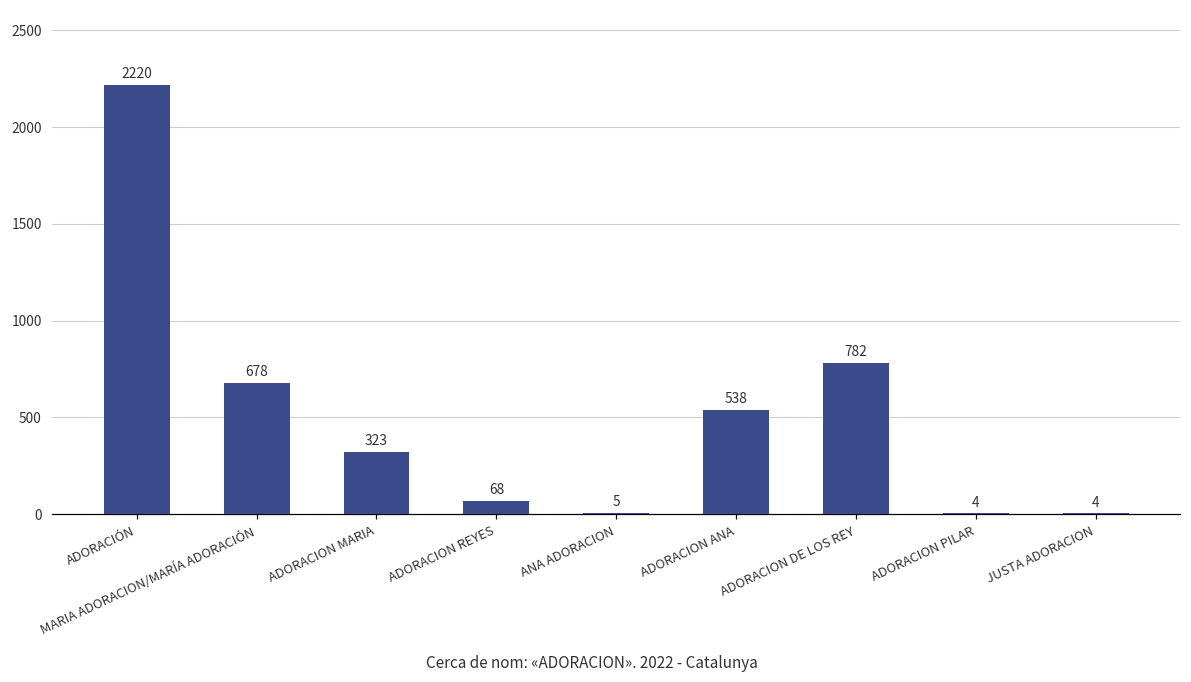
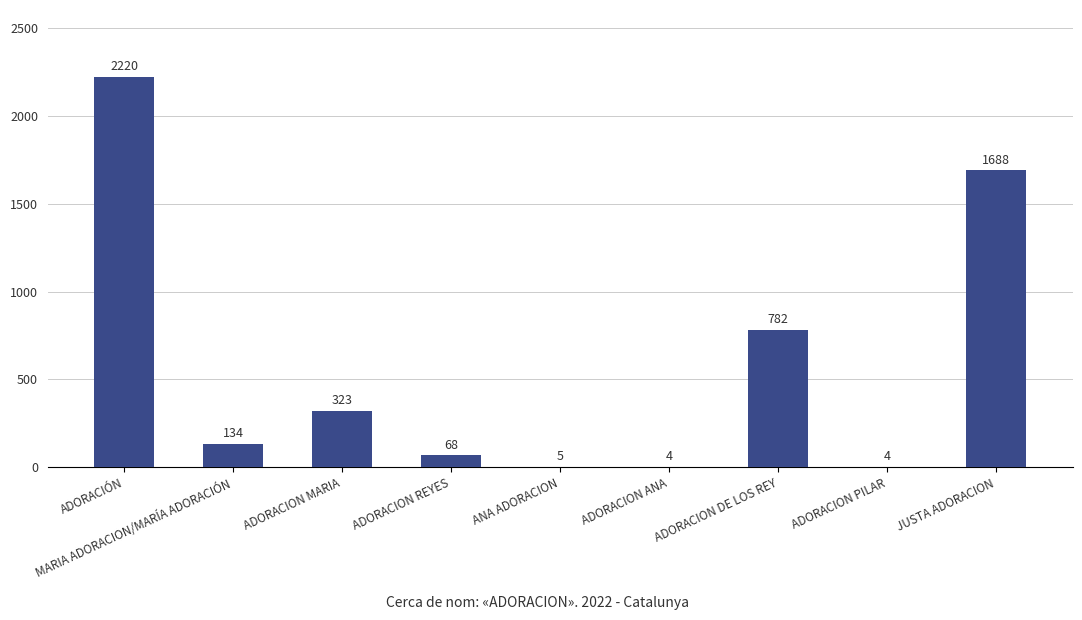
  {
    "ADORACIÓN": 2220,
-   "MARIA ADORACION/MARÍA ADORACIÓN": 678,
+   "MARIA ADORACION/MARÍA ADORACIÓN": 134,
    "ADORACION MARIA": 323,
    "ADORACION REYES": 68,
    "ANA ADORACION": 5,
-   "ADORACION ANA": 538,
+   "ADORACION ANA": 4,
    "ADORACION DE LOS REY": 782,
    "ADORACION PILAR": 4,
-   "JUSTA ADORACION": 4
+   "JUSTA ADORACION": 1688
  }
